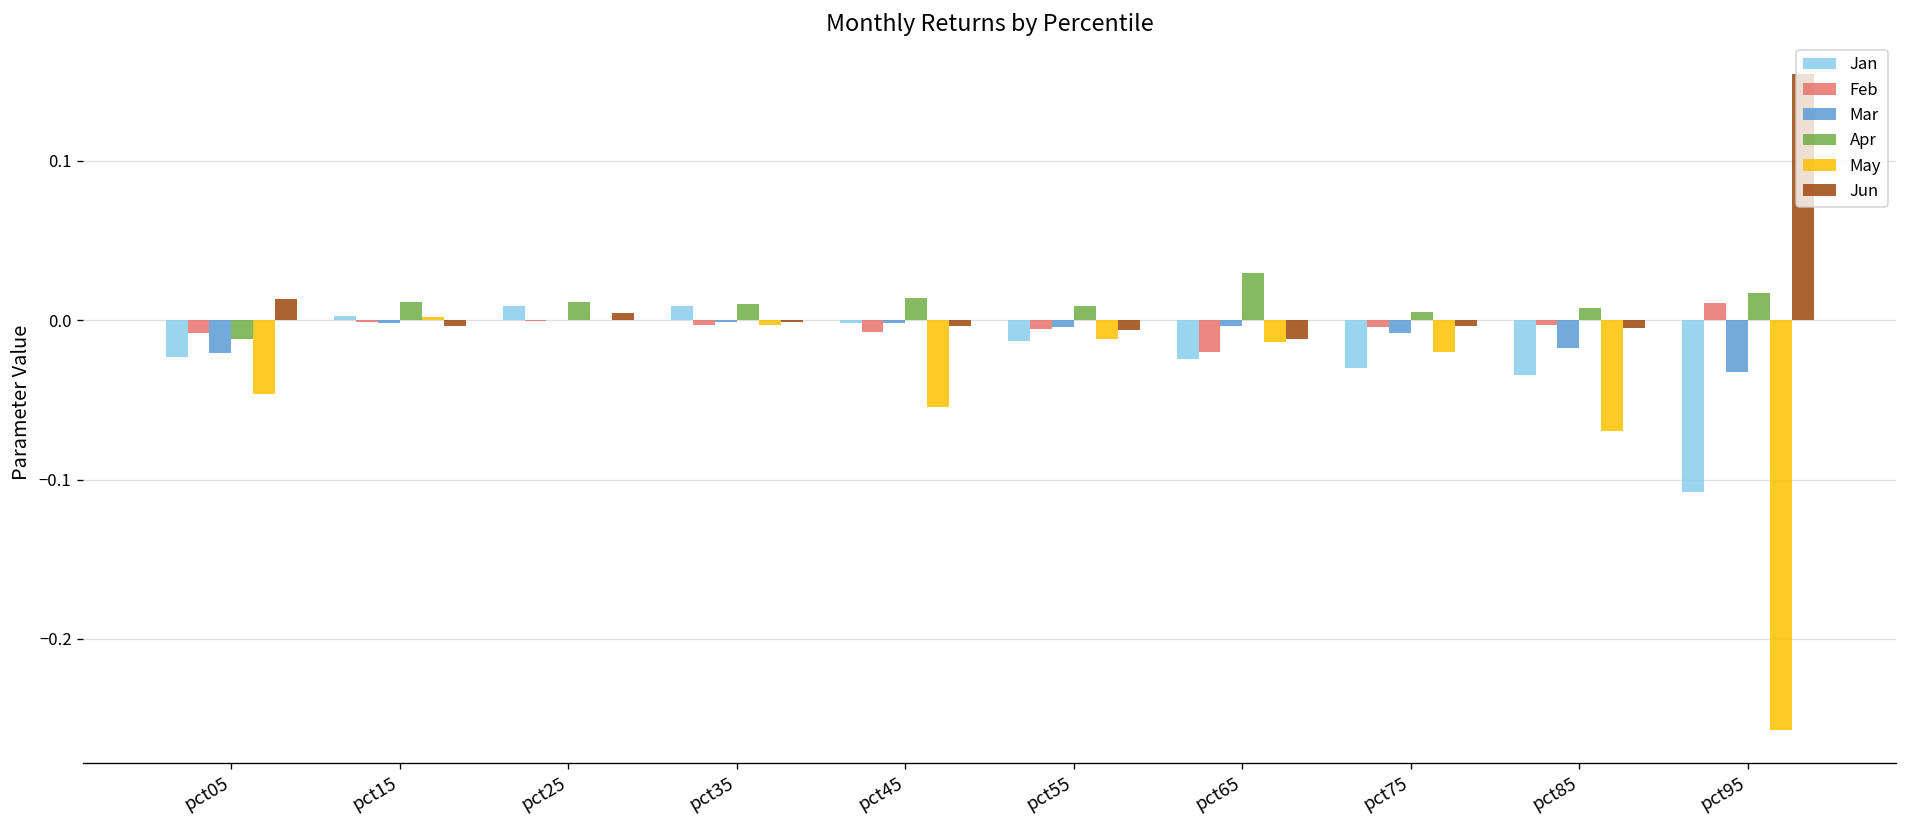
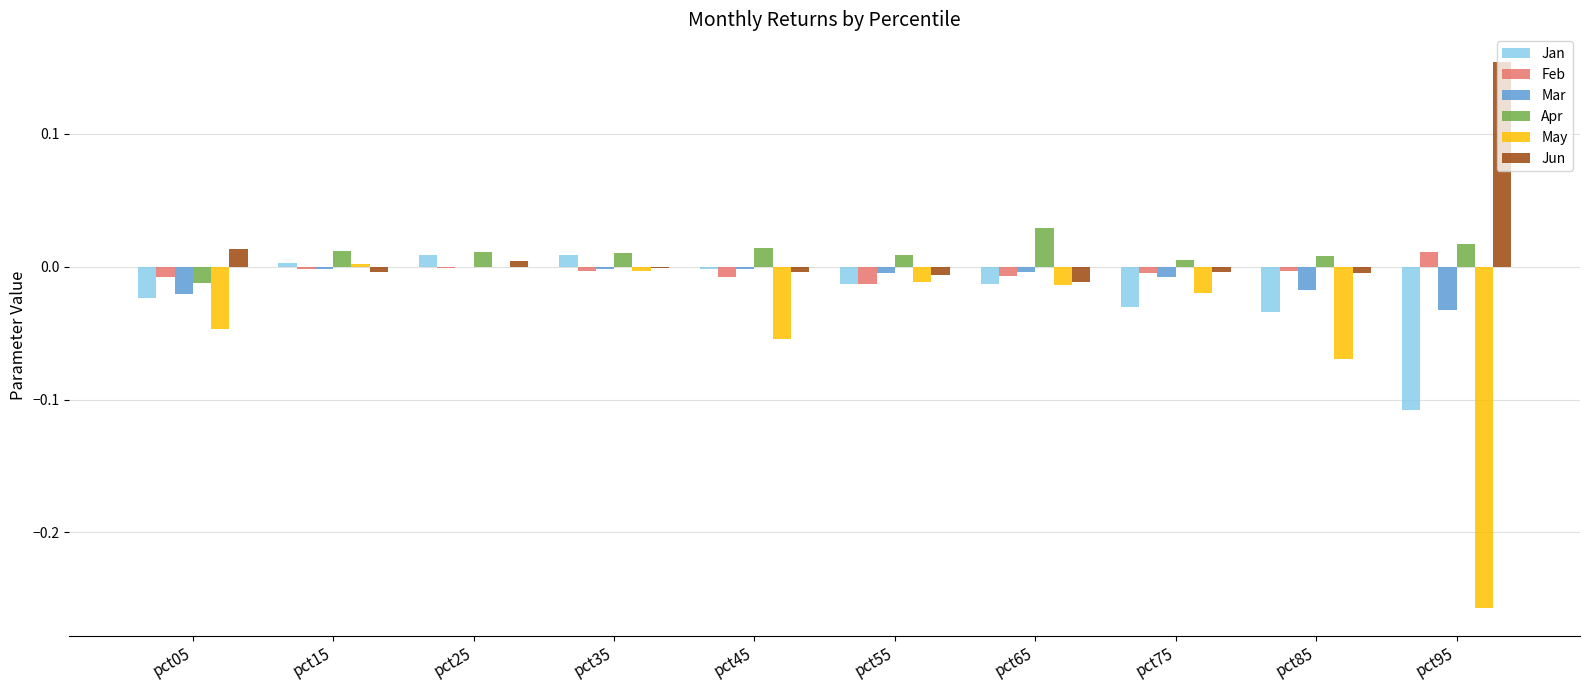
  {
    "Jan": {
      "pct05": -0.023,
      "pct15": 0.002,
      "pct25": 0.009,
      "pct35": 0.009,
      "pct55": -0.013,
-     "pct65": -0.025,
+     "pct65": -0.013,
      "pct75": -0.030,
      "pct85": -0.034,
      "pct95": -0.108
    },
    "Feb": {
      "pct05": -0.008,
      "pct35": -0.003,
      "pct45": -0.008,
-     "pct55": -0.006,
-     "pct65": -0.020,
+     "pct55": -0.013,
+     "pct65": -0.007,
      "pct75": -0.004,
      "pct85": -0.003,
      "pct95": 0.011
    },
    "Mar": {
      "pct05": -0.021,
      "pct15": -0.002,
      "pct55": -0.005,
      "pct65": -0.004,
      "pct75": -0.008,
      "pct85": -0.018,
      "pct95": -0.033
    },
    "Apr": {
      "pct05": -0.012,
      "pct15": 0.012,
      "pct25": 0.011,
      "pct35": 0.010,
      "pct45": 0.014,
      "pct55": 0.009,
      "pct65": 0.029,
      "pct75": 0.005,
      "pct85": 0.008,
      "pct95": 0.017
    },
    "May": {
      "pct05": -0.046,
      "pct15": 0.002,
      "pct35": -0.003,
      "pct45": -0.054,
      "pct55": -0.012,
      "pct65": -0.014,
      "pct75": -0.020,
      "pct85": -0.069,
      "pct95": -0.257
    },
    "Jun": {
      "pct05": 0.013,
      "pct15": -0.004,
      "pct25": 0.004,
      "pct45": -0.004,
      "pct55": -0.006,
      "pct65": -0.012,
      "pct75": -0.004,
      "pct85": -0.005
    }
  }
